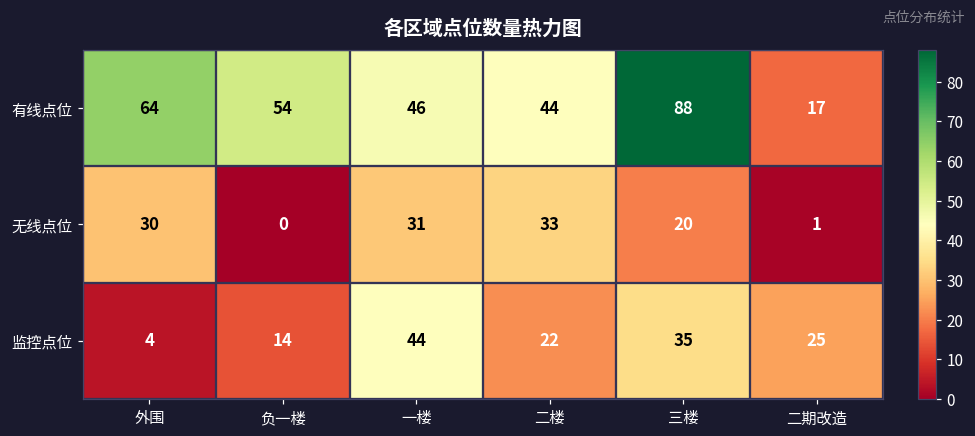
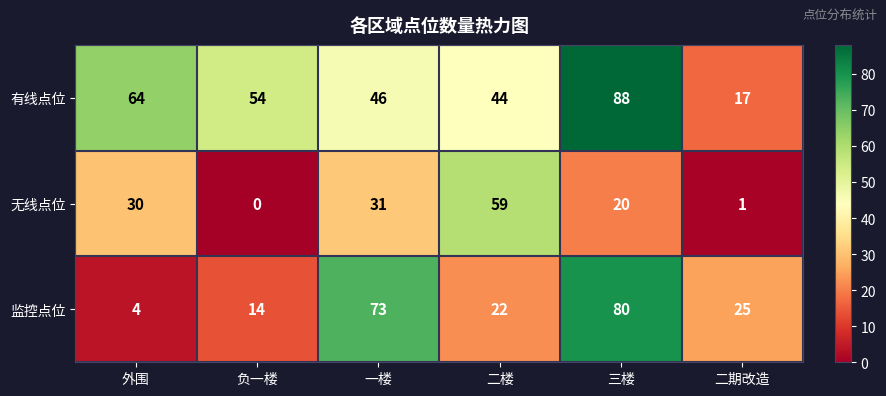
  {
    "有线点位": {
      "外围": 64,
      "负一楼": 54,
      "一楼": 46,
      "二楼": 44,
      "三楼": 88,
      "二期改造": 17
    },
    "无线点位": {
      "外围": 30,
      "负一楼": 0,
      "一楼": 31,
-     "二楼": 33,
+     "二楼": 59,
      "三楼": 20,
      "二期改造": 1
    },
    "监控点位": {
      "外围": 4,
      "负一楼": 14,
-     "一楼": 44,
+     "一楼": 73,
      "二楼": 22,
-     "三楼": 35,
+     "三楼": 80,
      "二期改造": 25
    }
  }
